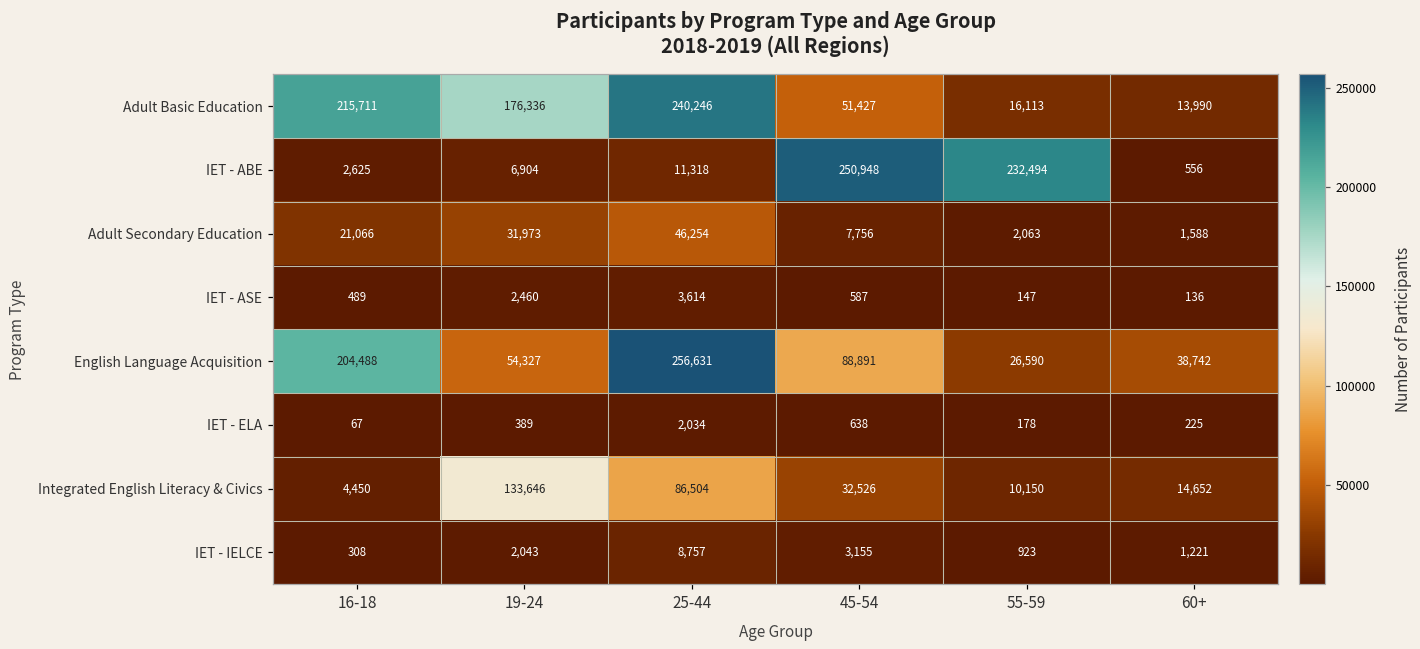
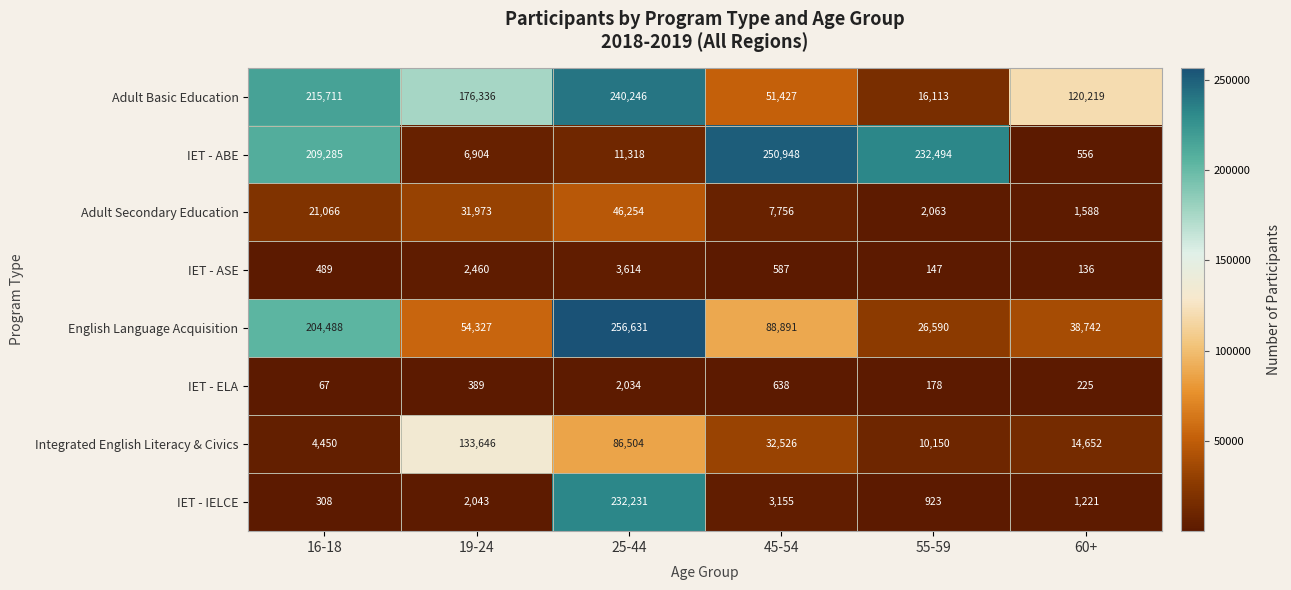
  {
    "Adult Basic Education": {
      "16-18": "215,711",
      "19-24": "176,336",
      "25-44": "240,246",
      "45-54": "51,427",
      "55-59": "16,113",
-     "60+": "13,990"
+     "60+": "120,219"
    },
    "IET - ABE": {
-     "16-18": "2,625",
+     "16-18": "209,285",
      "19-24": "6,904",
      "25-44": "11,318",
      "45-54": "250,948",
      "55-59": "232,494",
      "60+": "556"
    },
    "Adult Secondary Education": {
      "16-18": "21,066",
      "19-24": "31,973",
      "25-44": "46,254",
      "45-54": "7,756",
      "55-59": "2,063",
      "60+": "1,588"
    },
    "IET - ASE": {
      "16-18": "489",
      "19-24": "2,460",
      "25-44": "3,614",
      "45-54": "587",
      "55-59": "147",
      "60+": "136"
    },
    "English Language Acquisition": {
      "16-18": "204,488",
      "19-24": "54,327",
      "25-44": "256,631",
      "45-54": "88,891",
      "55-59": "26,590",
      "60+": "38,742"
    },
    "IET - ELA": {
      "16-18": "67",
      "19-24": "389",
      "25-44": "2,034",
      "45-54": "638",
      "55-59": "178",
      "60+": "225"
    },
    "Integrated English Literacy & Civics": {
      "16-18": "4,450",
      "19-24": "133,646",
      "25-44": "86,504",
      "45-54": "32,526",
      "55-59": "10,150",
      "60+": "14,652"
    },
    "IET - IELCE": {
      "16-18": "308",
      "19-24": "2,043",
-     "25-44": "8,757",
+     "25-44": "232,231",
      "45-54": "3,155",
      "55-59": "923",
      "60+": "1,221"
    }
  }
